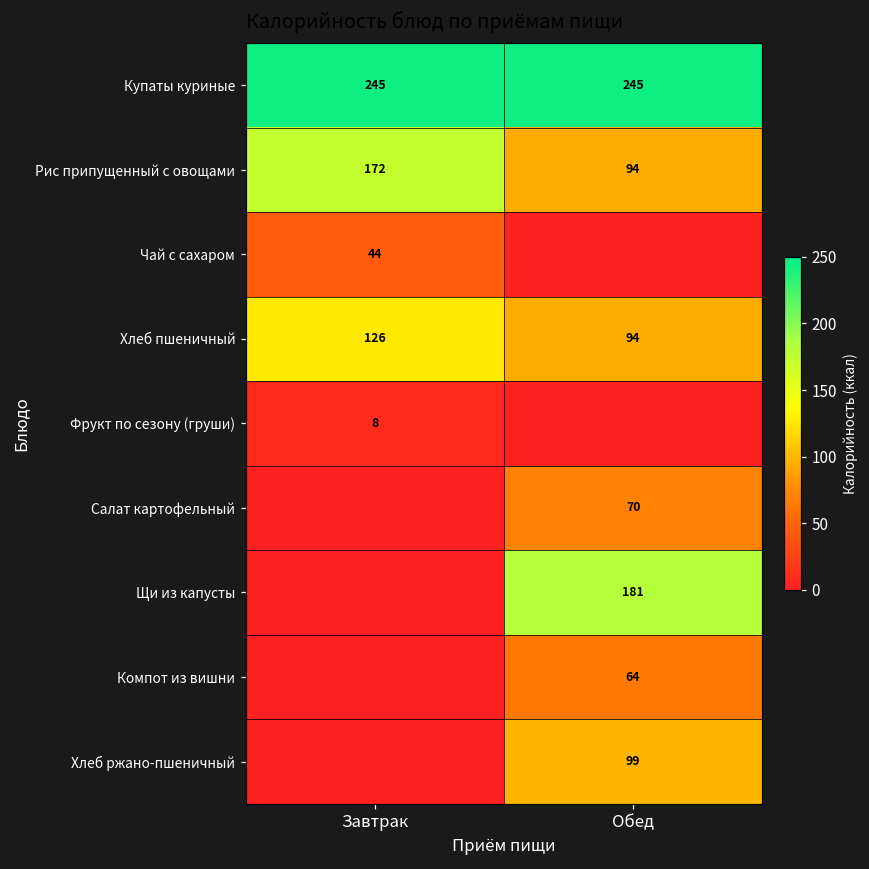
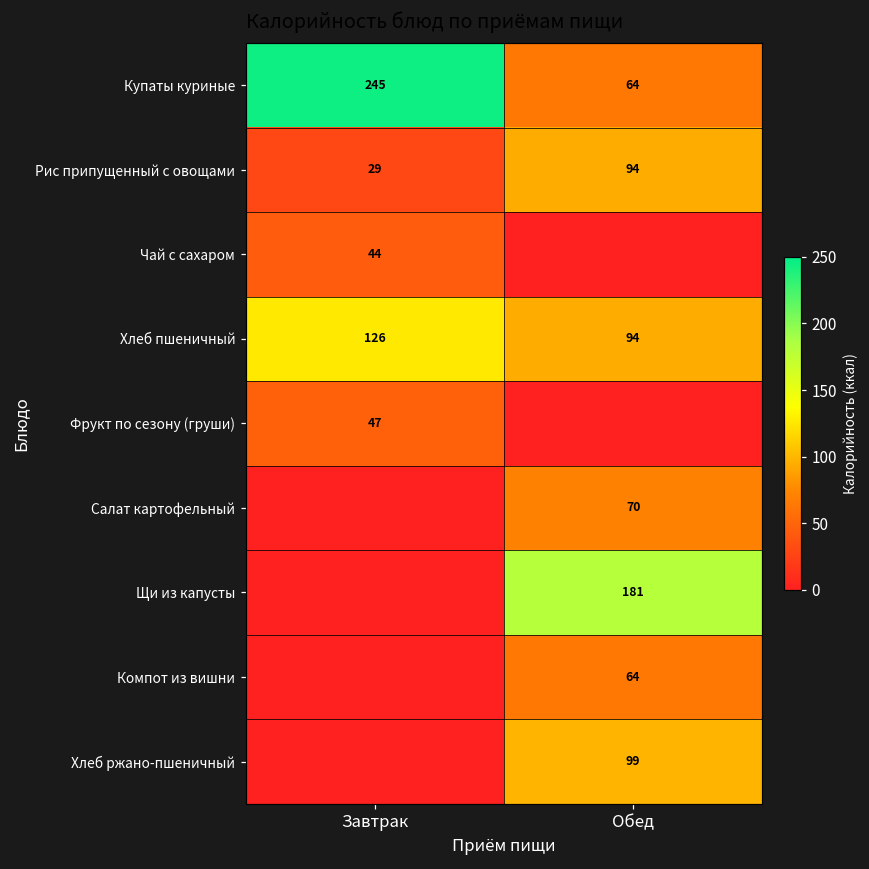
  {
    "Купаты куриные": {
      "Завтрак": 245,
-     "Обед": 245
+     "Обед": 64
    },
    "Рис припущенный с овощами": {
-     "Завтрак": 172,
+     "Завтрак": 29,
      "Обед": 94
    },
    "Чай с сахаром": {
      "Завтрак": 44
    },
    "Хлеб пшеничный": {
      "Завтрак": 126,
      "Обед": 94
    },
    "Фрукт по сезону (груши)": {
-     "Завтрак": 8
+     "Завтрак": 47
    },
    "Салат картофельный": {
      "Обед": 70
    },
    "Щи из капусты": {
      "Обед": 181
    },
    "Компот из вишни": {
      "Обед": 64
    },
    "Хлеб ржано-пшеничный": {
      "Обед": 99
    }
  }
